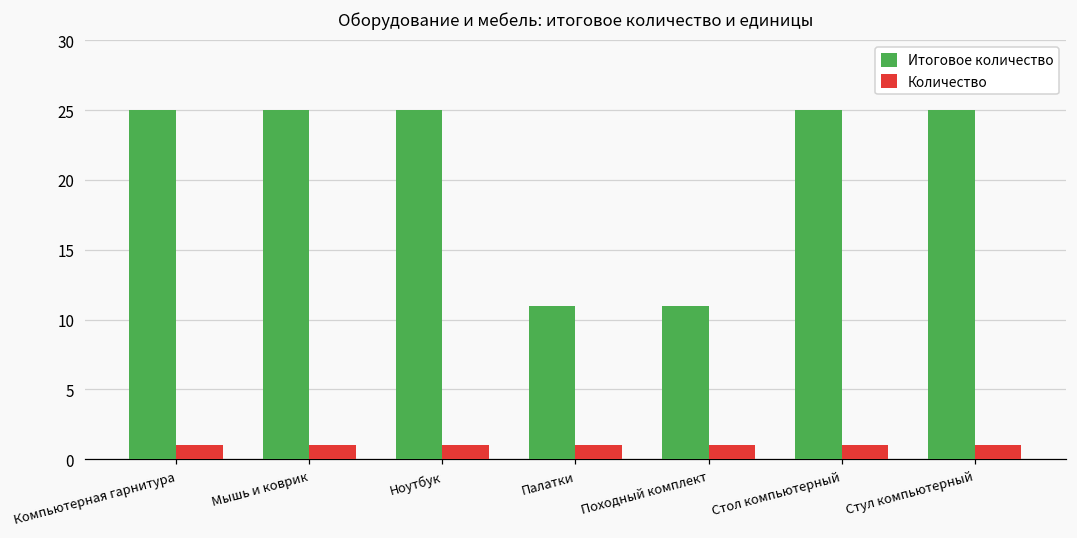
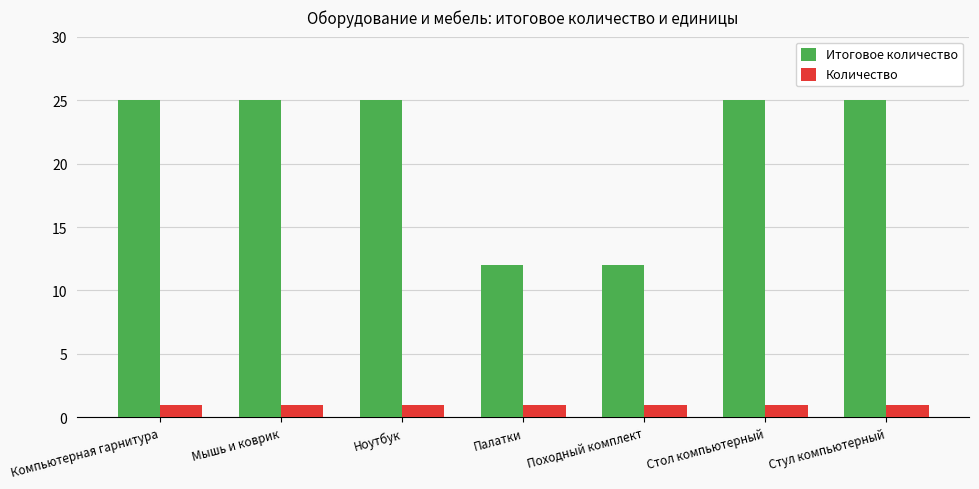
  {
    "Итоговое количество": {
      "Компьютерная гарнитура": 25,
      "Мышь и коврик": 25,
      "Ноутбук": 25,
-     "Палатки": 11,
-     "Походный комплект": 11,
+     "Палатки": 12,
+     "Походный комплект": 12,
      "Стол компьютерный": 25,
      "Стул компьютерный": 25
    },
    "Количество": {
      "Компьютерная гарнитура": 1,
      "Мышь и коврик": 1,
      "Ноутбук": 1,
      "Палатки": 1,
      "Походный комплект": 1,
      "Стол компьютерный": 1,
      "Стул компьютерный": 1
    }
  }
